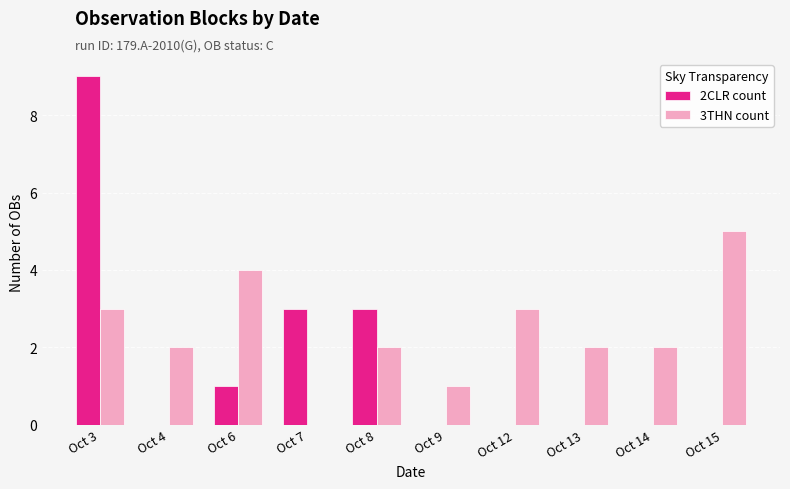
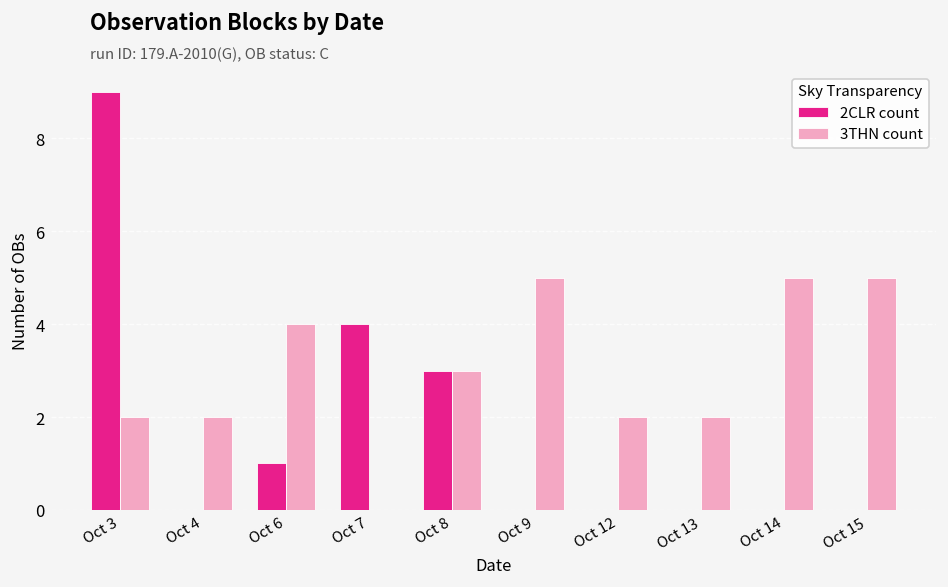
  {
    "2CLR count": {
      "Oct 3": 9,
      "Oct 4": 0,
      "Oct 6": 1,
-     "Oct 7": 3,
+     "Oct 7": 4,
      "Oct 8": 3,
      "Oct 9": 0,
      "Oct 12": 0,
      "Oct 13": 0,
      "Oct 14": 0,
      "Oct 15": 0
    },
    "3THN count": {
-     "Oct 3": 3,
+     "Oct 3": 2,
      "Oct 4": 2,
      "Oct 6": 4,
      "Oct 7": 0,
-     "Oct 8": 2,
-     "Oct 9": 1,
-     "Oct 12": 3,
+     "Oct 8": 3,
+     "Oct 9": 5,
+     "Oct 12": 2,
      "Oct 13": 2,
-     "Oct 14": 2,
+     "Oct 14": 5,
      "Oct 15": 5
    }
  }
